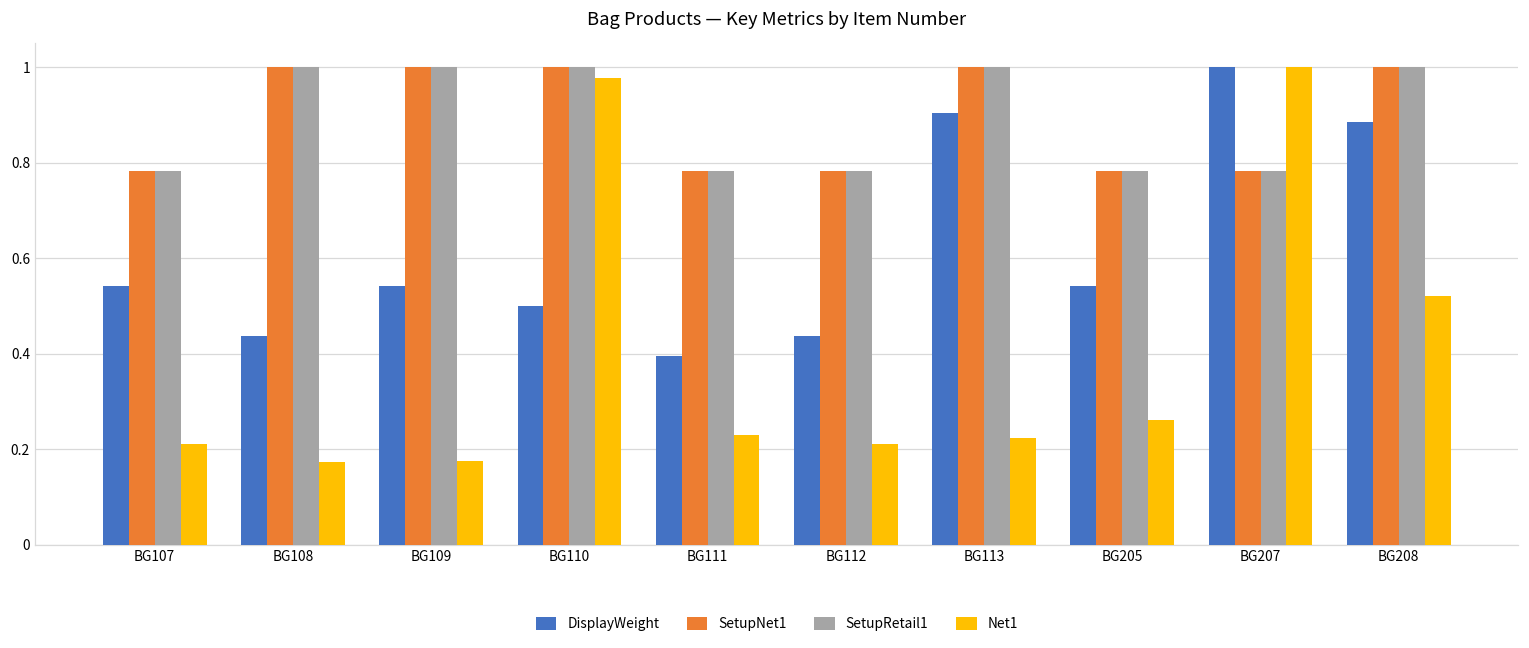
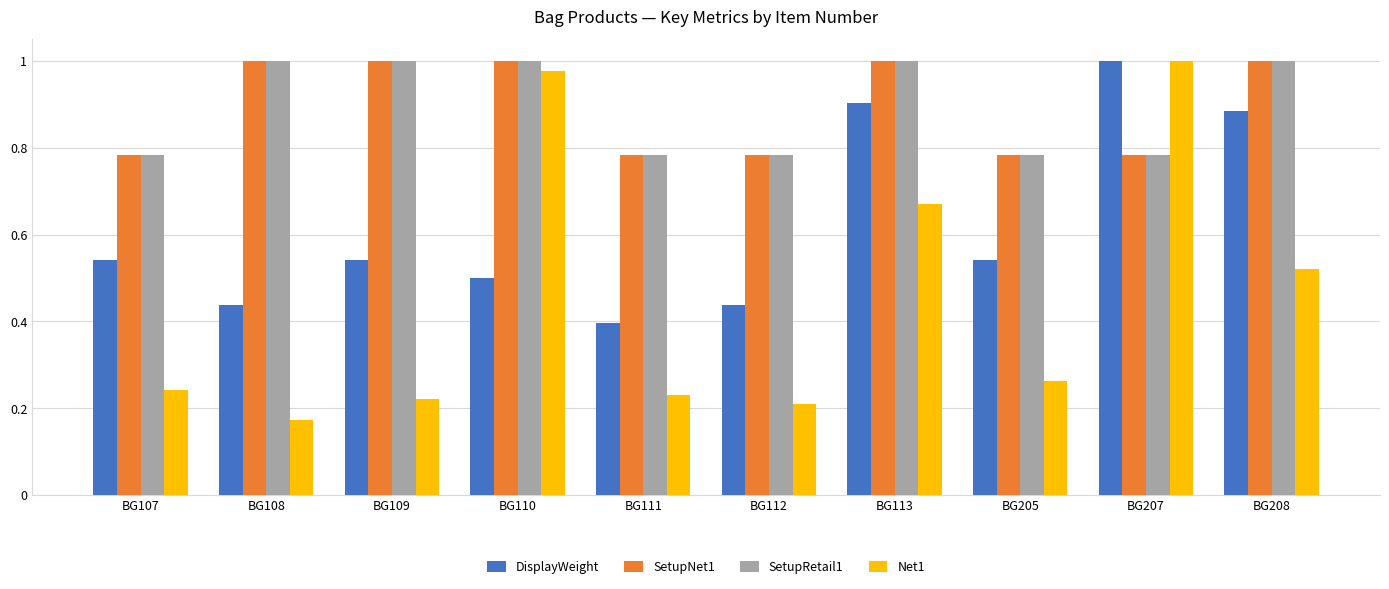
  {
    "DisplayWeight": {
      "BG107": 0.54,
      "BG108": 0.44,
      "BG109": 0.54,
      "BG110": 0.50,
      "BG111": 0.40,
      "BG112": 0.44,
      "BG113": 0.90,
      "BG205": 0.54,
      "BG207": 1.00,
      "BG208": 0.89
    },
    "SetupNet1": {
      "BG107": 0.78,
      "BG108": 1.00,
      "BG109": 1.00,
      "BG110": 1.00,
      "BG111": 0.78,
      "BG112": 0.78,
      "BG113": 1.00,
      "BG205": 0.78,
      "BG207": 0.78,
      "BG208": 1.00
    },
    "SetupRetail1": {
      "BG107": 0.78,
      "BG108": 1.00,
      "BG109": 1.00,
      "BG110": 1.00,
      "BG111": 0.78,
      "BG112": 0.78,
      "BG113": 1.00,
      "BG205": 0.78,
      "BG207": 0.78,
      "BG208": 1.00
    },
    "Net1": {
-     "BG107": 0.21,
+     "BG107": 0.24,
      "BG108": 0.17,
-     "BG109": 0.18,
+     "BG109": 0.22,
      "BG110": 0.98,
      "BG111": 0.23,
      "BG112": 0.21,
-     "BG113": 0.22,
+     "BG113": 0.67,
      "BG205": 0.26,
      "BG207": 1.00,
      "BG208": 0.52
    }
  }
